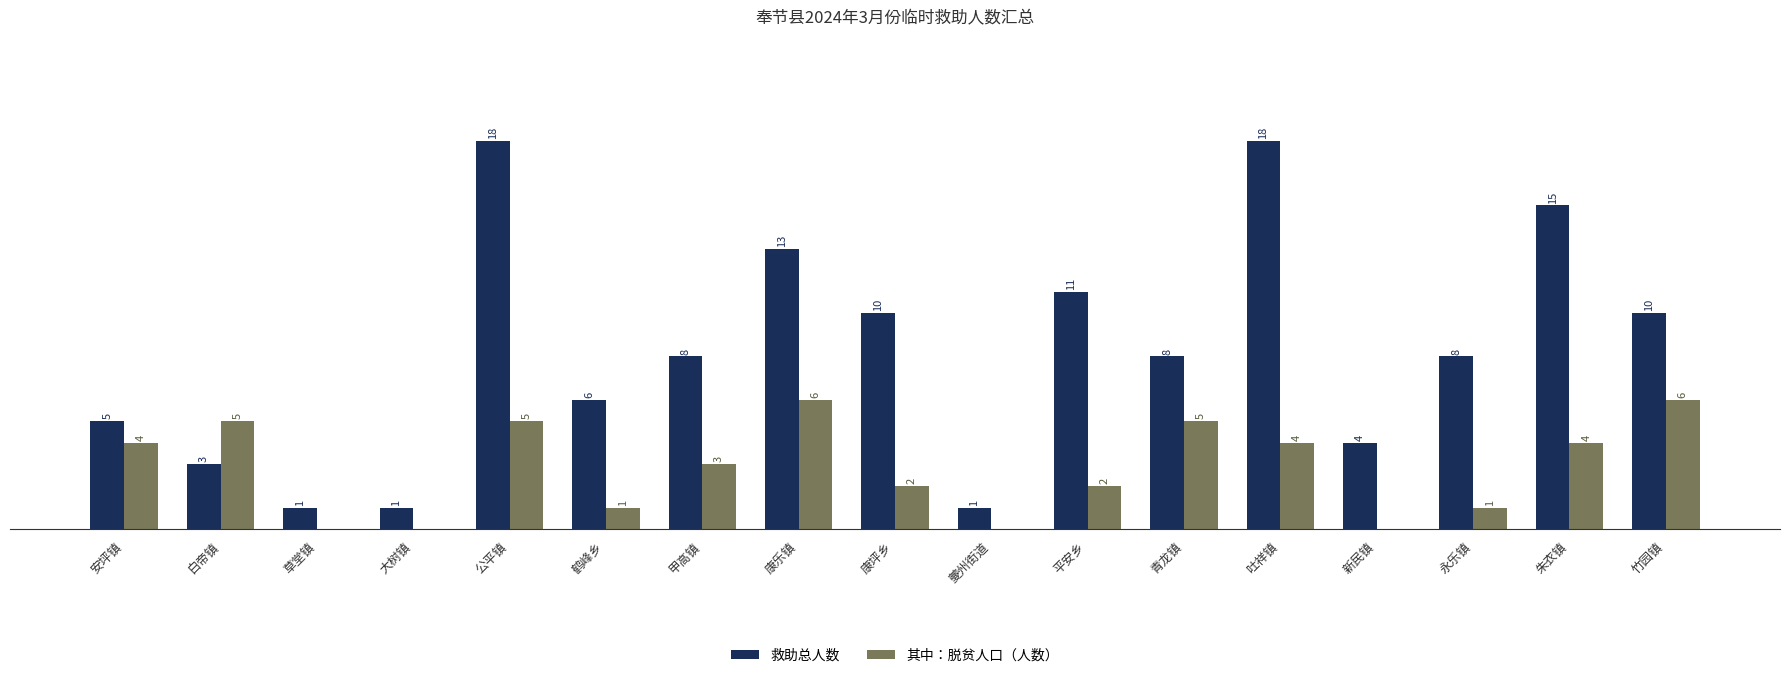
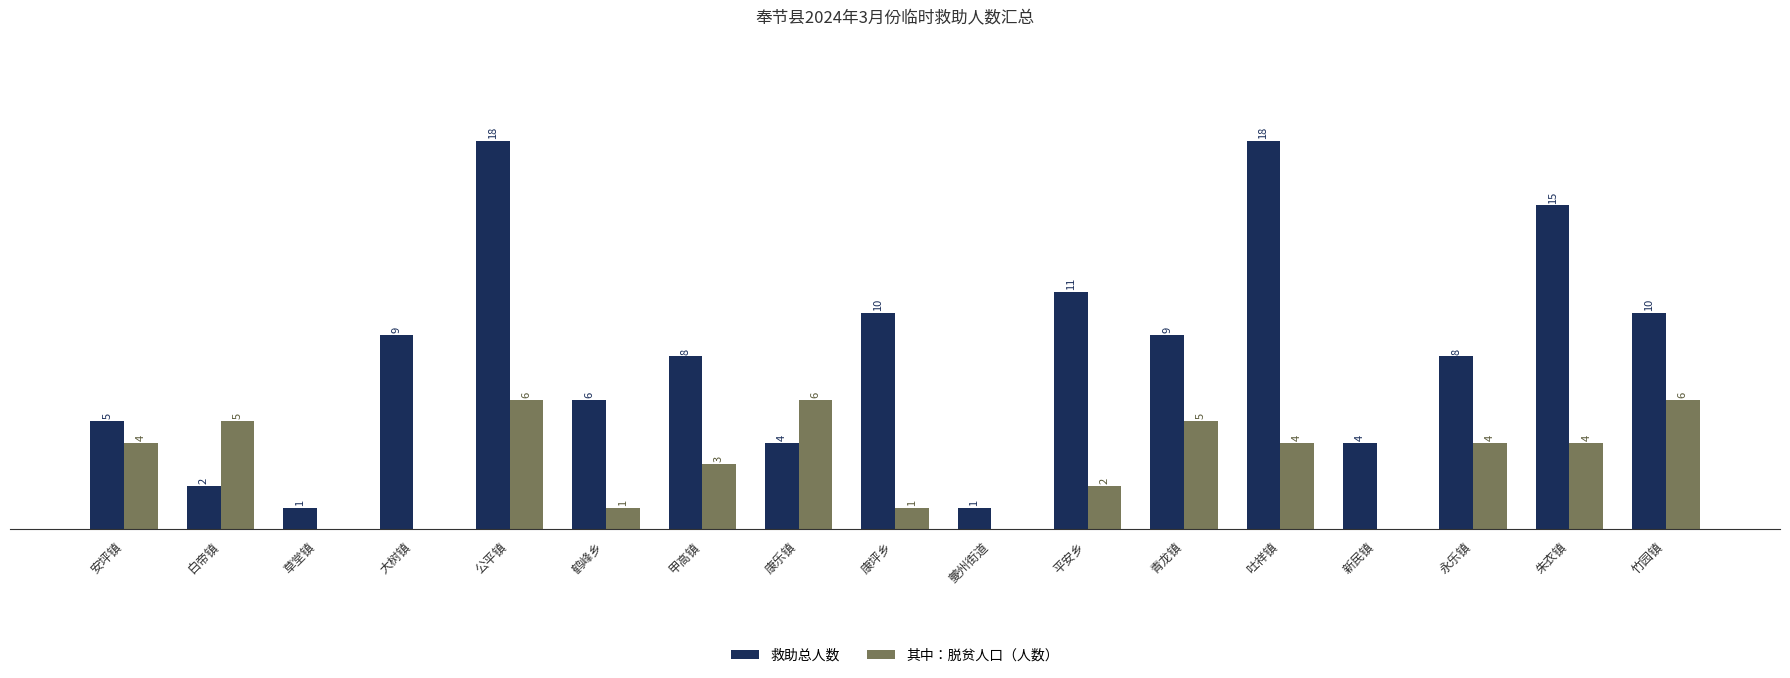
  {
    "救助总人数": {
      "安坪镇": 5,
-     "白帝镇": 3,
+     "白帝镇": 2,
      "草堂镇": 1,
-     "大树镇": 1,
+     "大树镇": 9,
      "公平镇": 18,
      "鹤峰乡": 6,
      "甲高镇": 8,
-     "康乐镇": 13,
+     "康乐镇": 4,
      "康坪乡": 10,
      "夔州街道": 1,
      "平安乡": 11,
-     "青龙镇": 8,
+     "青龙镇": 9,
      "吐祥镇": 18,
      "新民镇": 4,
      "永乐镇": 8,
      "朱衣镇": 15,
      "竹园镇": 10
    },
    "其中：脱贫人口（人数）": {
      "安坪镇": 4,
      "白帝镇": 5,
-     "公平镇": 5,
+     "公平镇": 6,
      "鹤峰乡": 1,
      "甲高镇": 3,
      "康乐镇": 6,
-     "康坪乡": 2,
+     "康坪乡": 1,
      "平安乡": 2,
      "青龙镇": 5,
      "吐祥镇": 4,
-     "永乐镇": 1,
+     "永乐镇": 4,
      "朱衣镇": 4,
      "竹园镇": 6
    }
  }
